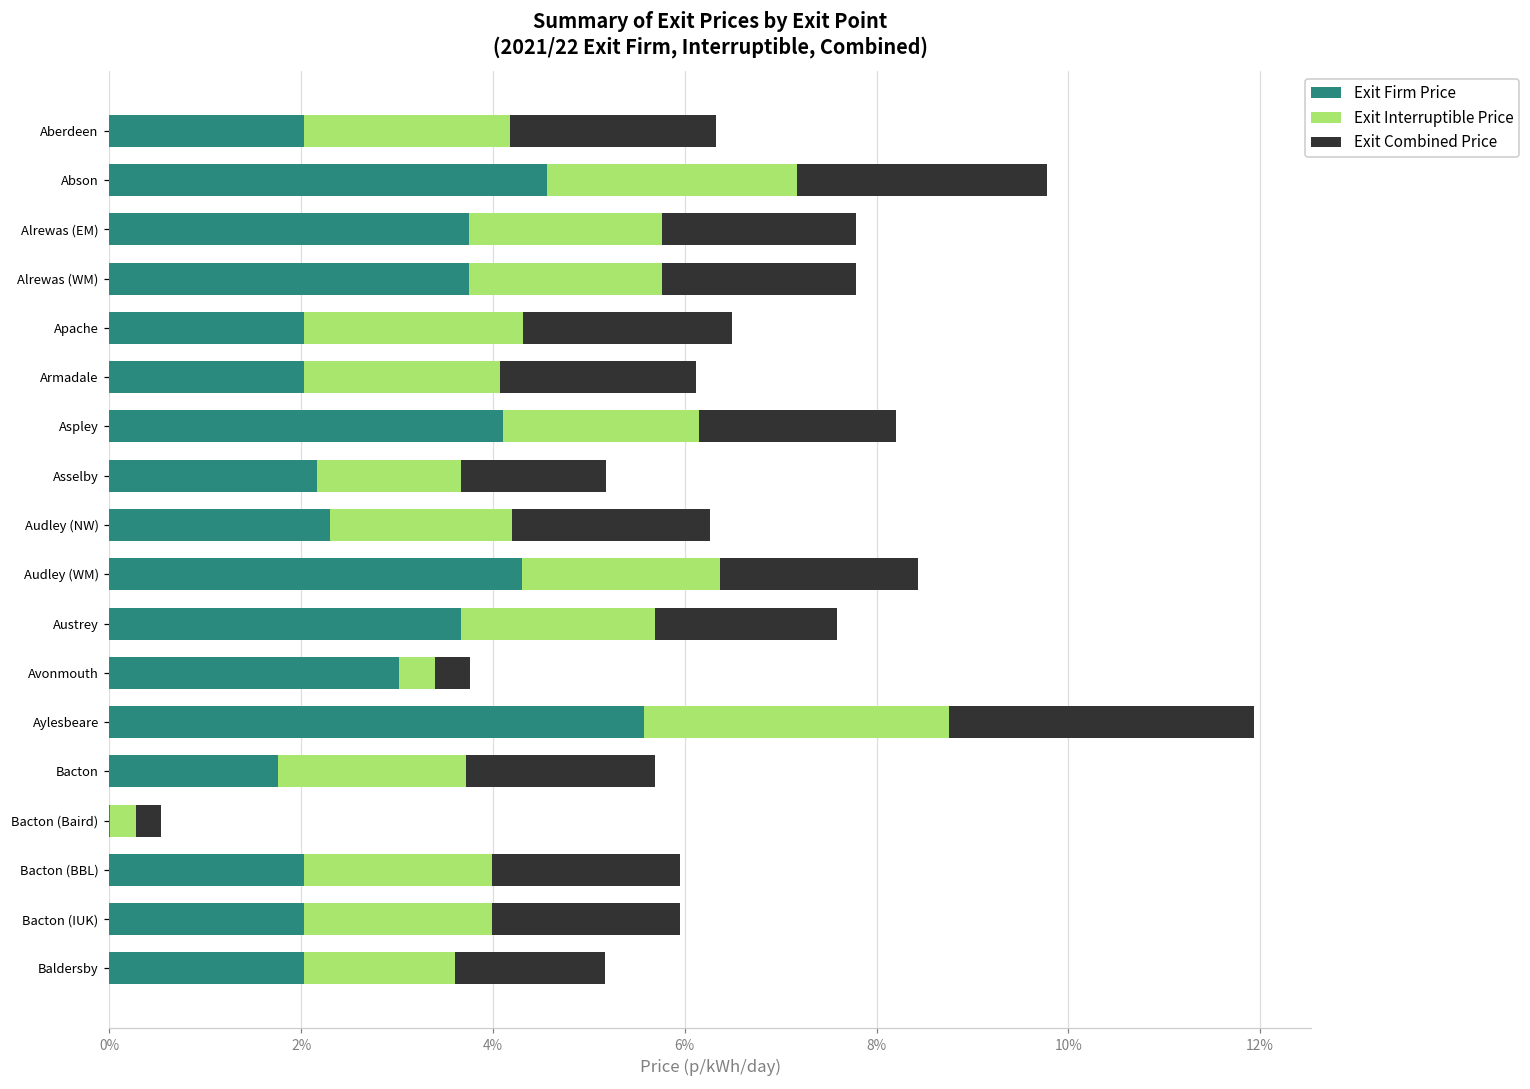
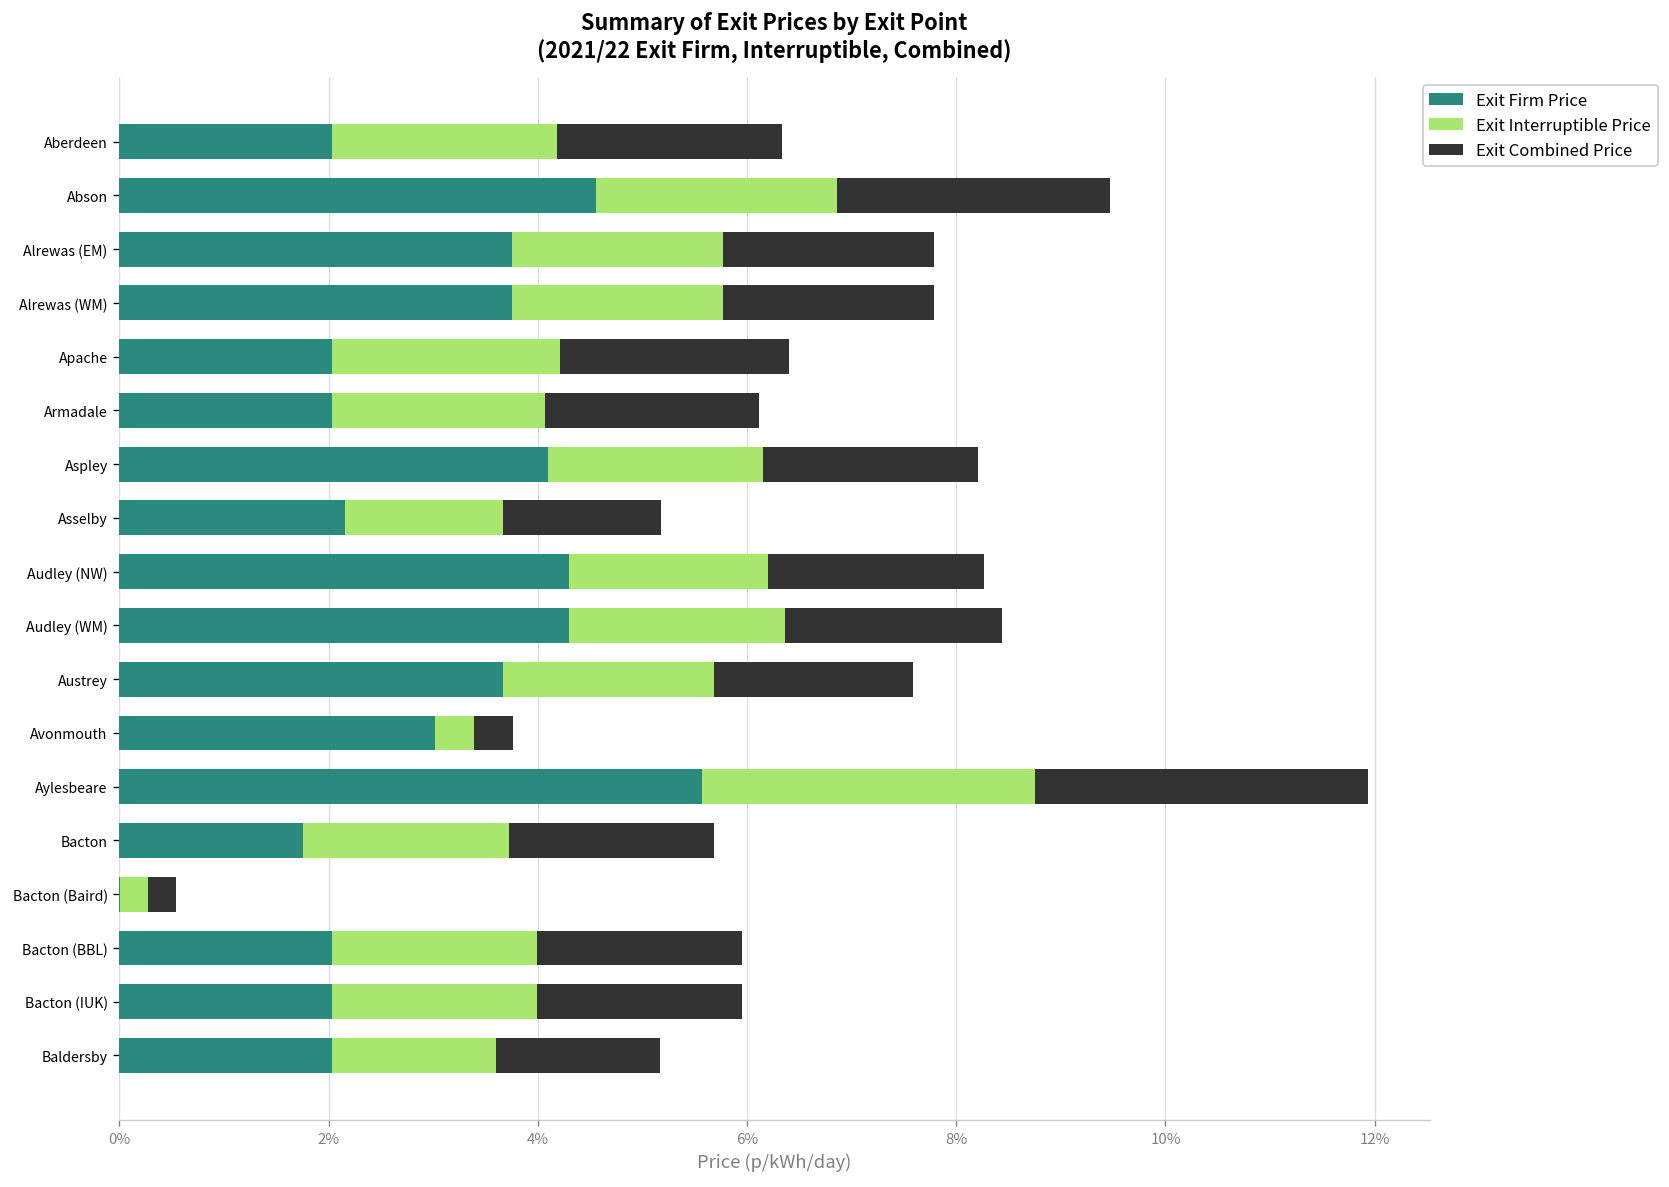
  {
    "Exit Firm Price": {
      "Aberdeen": "2.0%",
      "Abson": "4.6%",
      "Alrewas (EM)": "3.8%",
      "Alrewas (WM)": "3.8%",
      "Apache": "2.0%",
      "Armadale": "2.0%",
      "Aspley": "4.1%",
      "Asselby": "2.2%",
-     "Audley (NW)": "2.3%",
+     "Audley (NW)": "4.3%",
      "Audley (WM)": "4.3%",
      "Austrey": "3.7%",
      "Avonmouth": "3.0%",
      "Aylesbeare": "5.6%",
      "Bacton": "1.8%",
      "Bacton (BBL)": "2.0%",
      "Bacton (IUK)": "2.0%",
      "Baldersby": "2.0%"
    },
    "Exit Interruptible Price": {
      "Aberdeen": "2.2%",
-     "Abson": "2.6%",
+     "Abson": "2.3%",
      "Alrewas (EM)": "2.0%",
      "Alrewas (WM)": "2.0%",
-     "Apache": "2.3%",
+     "Apache": "2.2%",
      "Armadale": "2.0%",
      "Aspley": "2.1%",
      "Asselby": "1.5%",
      "Audley (NW)": "1.9%",
      "Audley (WM)": "2.1%",
      "Austrey": "2.0%",
      "Avonmouth": "0.4%",
      "Aylesbeare": "3.2%",
      "Bacton": "2.0%",
      "Bacton (Baird)": "0.3%",
      "Bacton (BBL)": "2.0%",
      "Bacton (IUK)": "2.0%",
      "Baldersby": "1.6%"
    },
    "Exit Combined Price": {
      "Aberdeen": "2.2%",
      "Abson": "2.6%",
      "Alrewas (EM)": "2.0%",
      "Alrewas (WM)": "2.0%",
      "Apache": "2.2%",
      "Armadale": "2.0%",
      "Aspley": "2.1%",
      "Asselby": "1.5%",
      "Audley (NW)": "2.1%",
      "Audley (WM)": "2.1%",
      "Austrey": "1.9%",
      "Avonmouth": "0.4%",
      "Aylesbeare": "3.2%",
      "Bacton": "2.0%",
      "Bacton (Baird)": "0.3%",
      "Bacton (BBL)": "2.0%",
      "Bacton (IUK)": "2.0%",
      "Baldersby": "1.6%"
    }
  }
